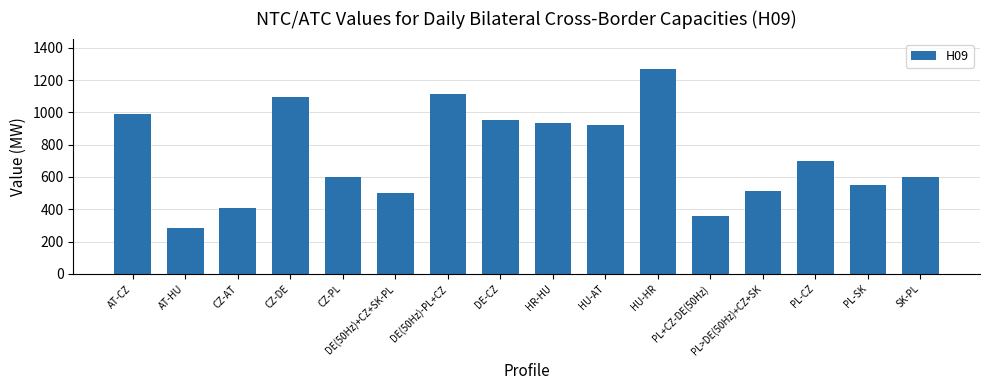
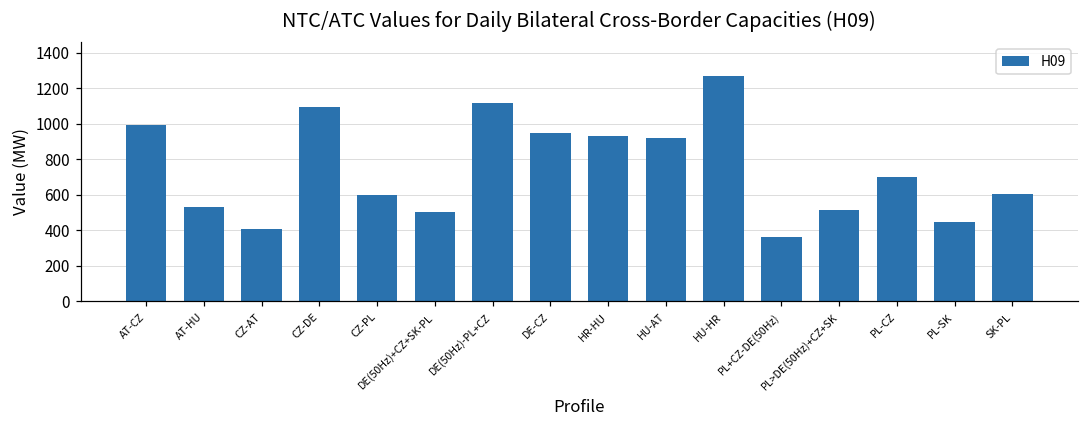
  {
    "AT-CZ": 990,
-   "AT-HU": 280,
+   "AT-HU": 530,
    "CZ-AT": 410,
    "CZ-DE": 1100,
    "CZ-PL": 600,
    "DE(50Hz)+CZ+SK-PL": 500,
    "DE(50Hz)-PL+CZ": 1120,
    "DE-CZ": 950,
    "HR-HU": 930,
    "HU-AT": 920,
    "HU-HR": 1270,
    "PL+CZ-DE(50Hz)": 360,
    "PL>DE(50Hz)+CZ+SK": 510,
    "PL-CZ": 700,
-   "PL-SK": 550,
+   "PL-SK": 450,
    "SK-PL": 600
  }
